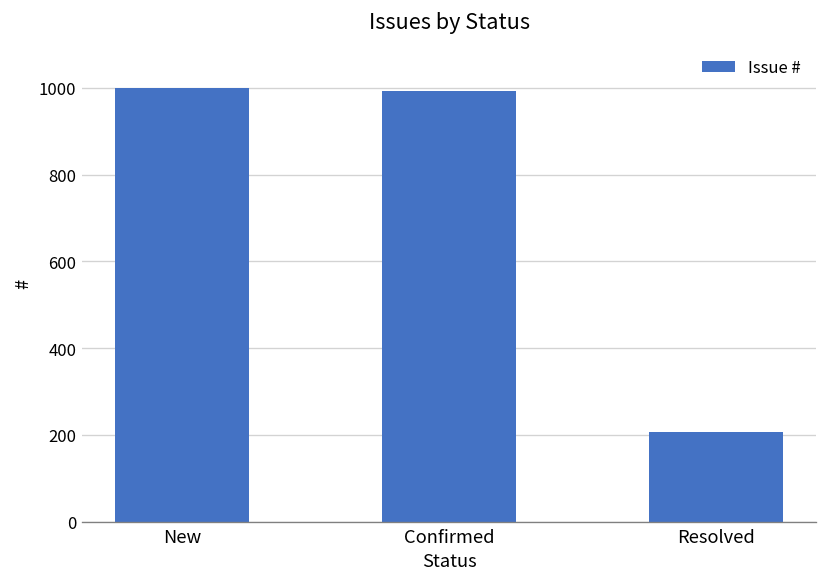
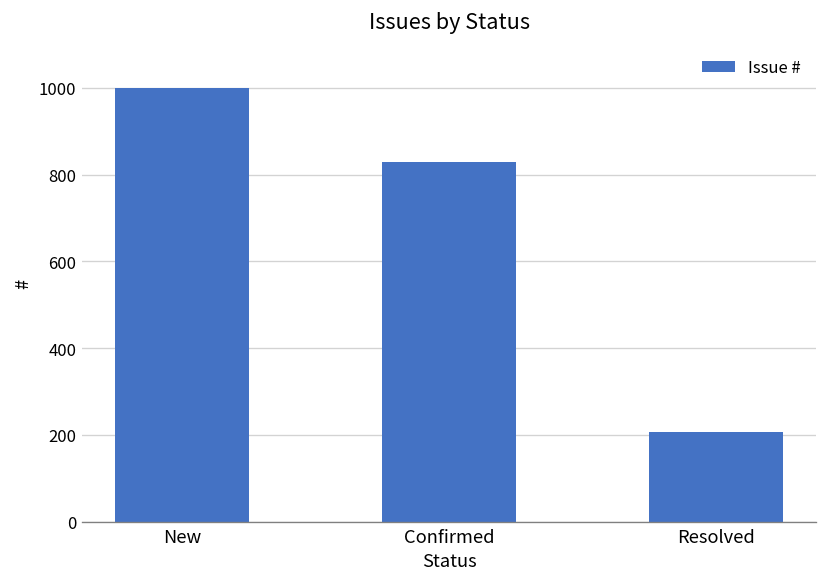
  {
    "New": 1000,
-   "Confirmed": 990,
+   "Confirmed": 830,
    "Resolved": 210
  }
